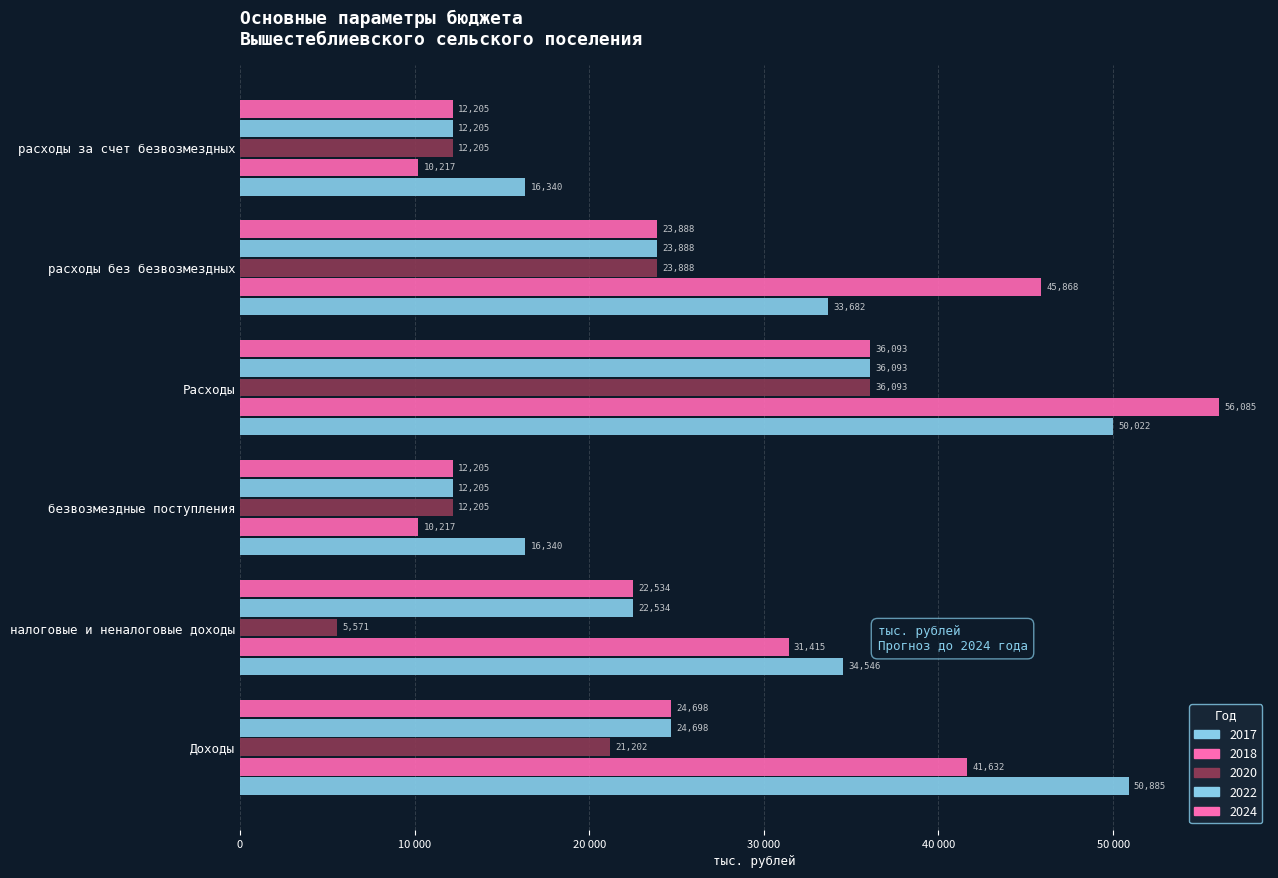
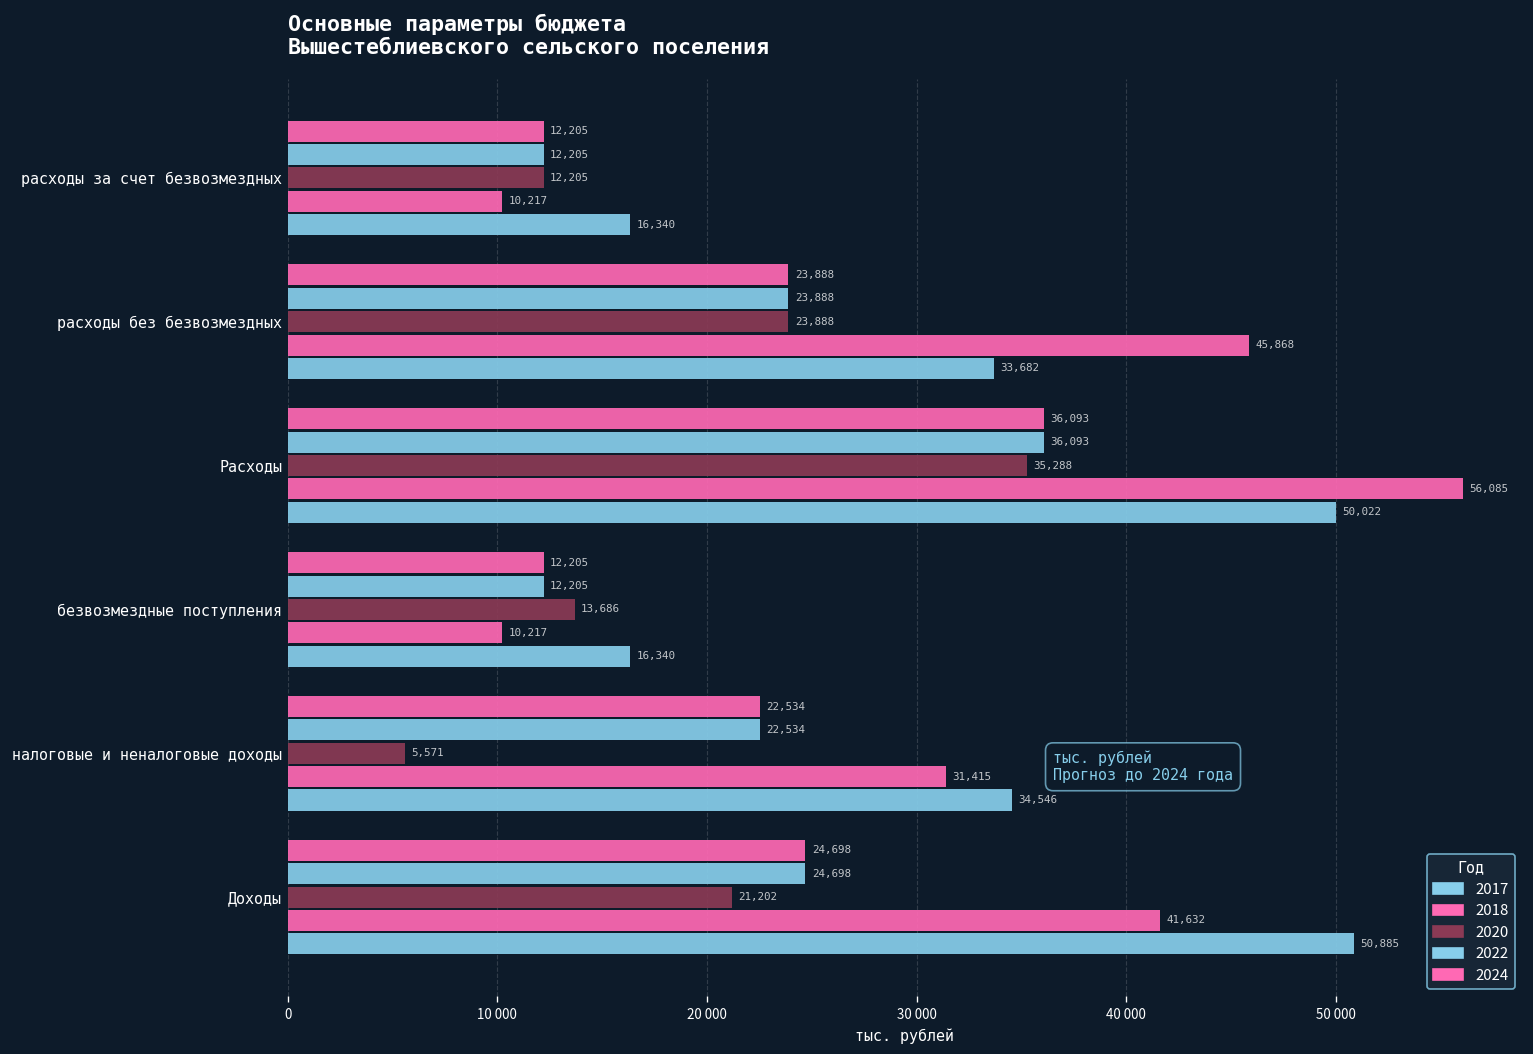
  {
    "2020": {
      "расходы за счет безвозмездных": "12,205",
      "расходы без безвозмездных": "23,888",
-     "Расходы": "36,093",
-     "безвозмездные поступления": "12,205",
+     "Расходы": "35,288",
+     "безвозмездные поступления": "13,686",
      "налоговые и неналоговые доходы": "5,571",
      "Доходы": "21,202"
    }
  }
